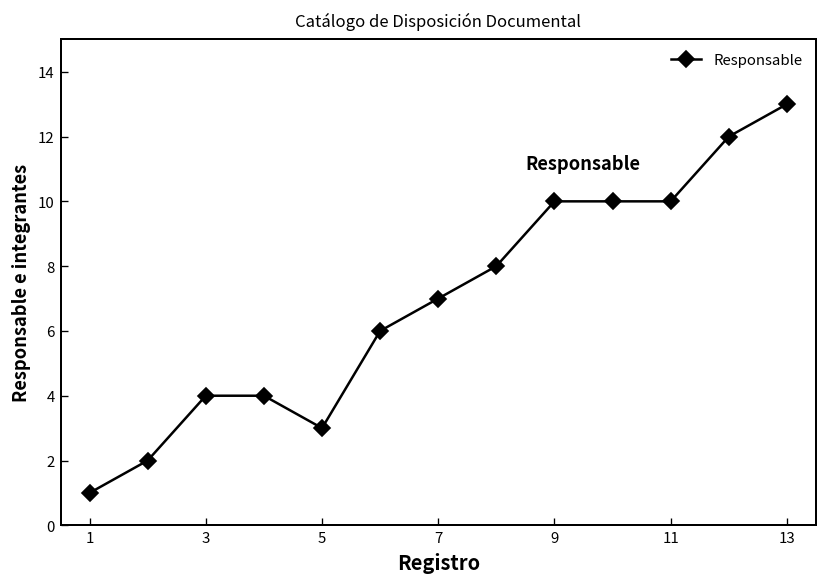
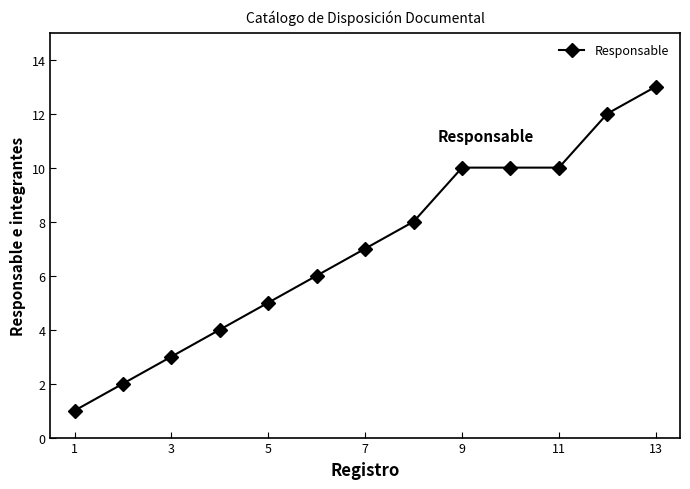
  {
    "1": 1,
-   "3": 4,
-   "5": 3,
+   "3": 3,
+   "5": 5,
    "7": 7,
    "9": 10,
    "11": 10,
    "13": 13
  }
